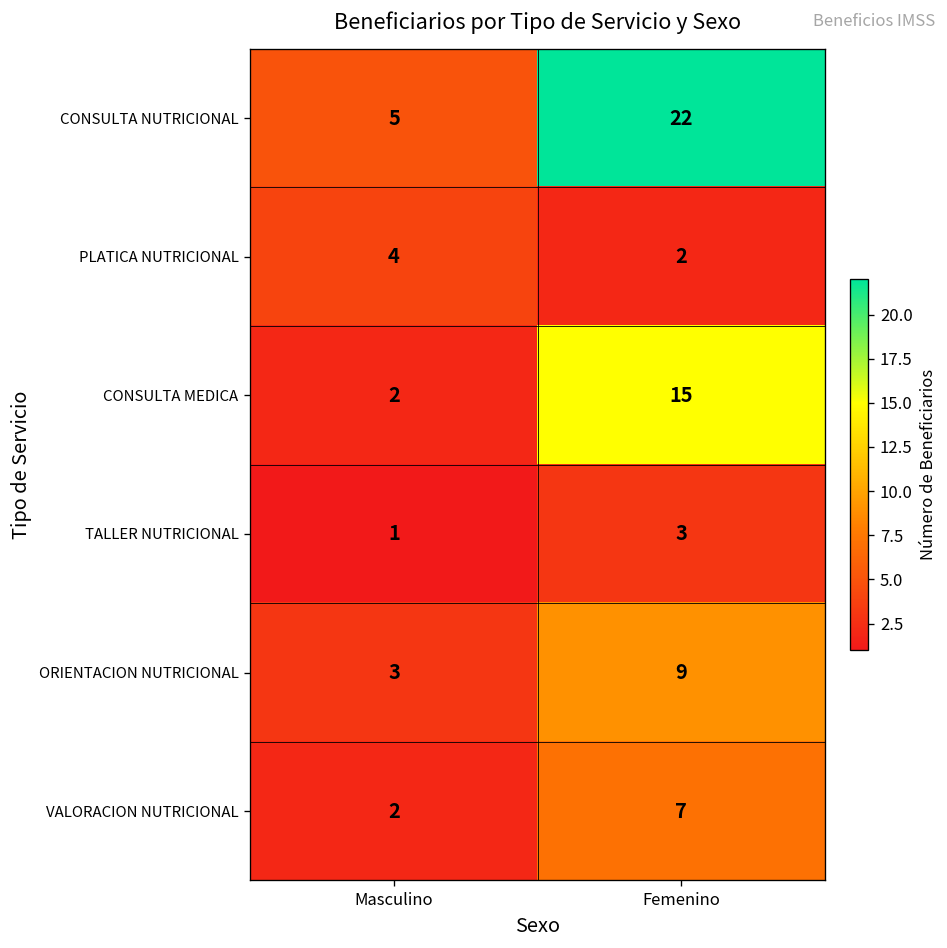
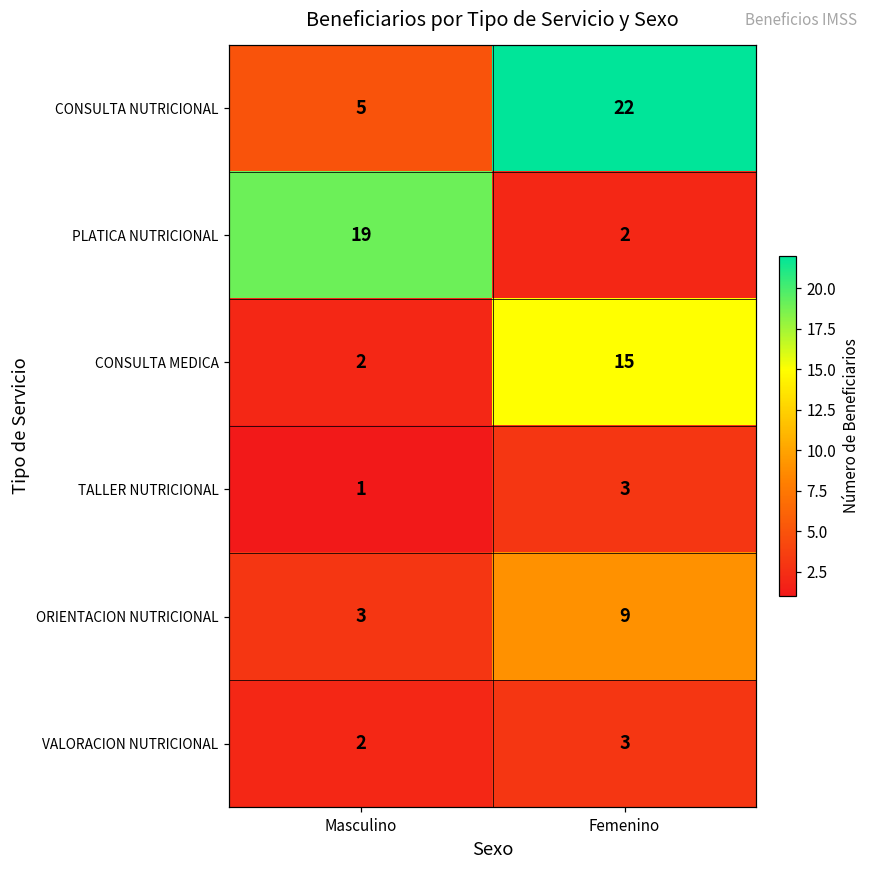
  {
    "CONSULTA NUTRICIONAL": {
      "Masculino": 5,
      "Femenino": 22
    },
    "PLATICA NUTRICIONAL": {
-     "Masculino": 4,
+     "Masculino": 19,
      "Femenino": 2
    },
    "CONSULTA MEDICA": {
      "Masculino": 2,
      "Femenino": 15
    },
    "TALLER NUTRICIONAL": {
      "Masculino": 1,
      "Femenino": 3
    },
    "ORIENTACION NUTRICIONAL": {
      "Masculino": 3,
      "Femenino": 9
    },
    "VALORACION NUTRICIONAL": {
      "Masculino": 2,
-     "Femenino": 7
+     "Femenino": 3
    }
  }
